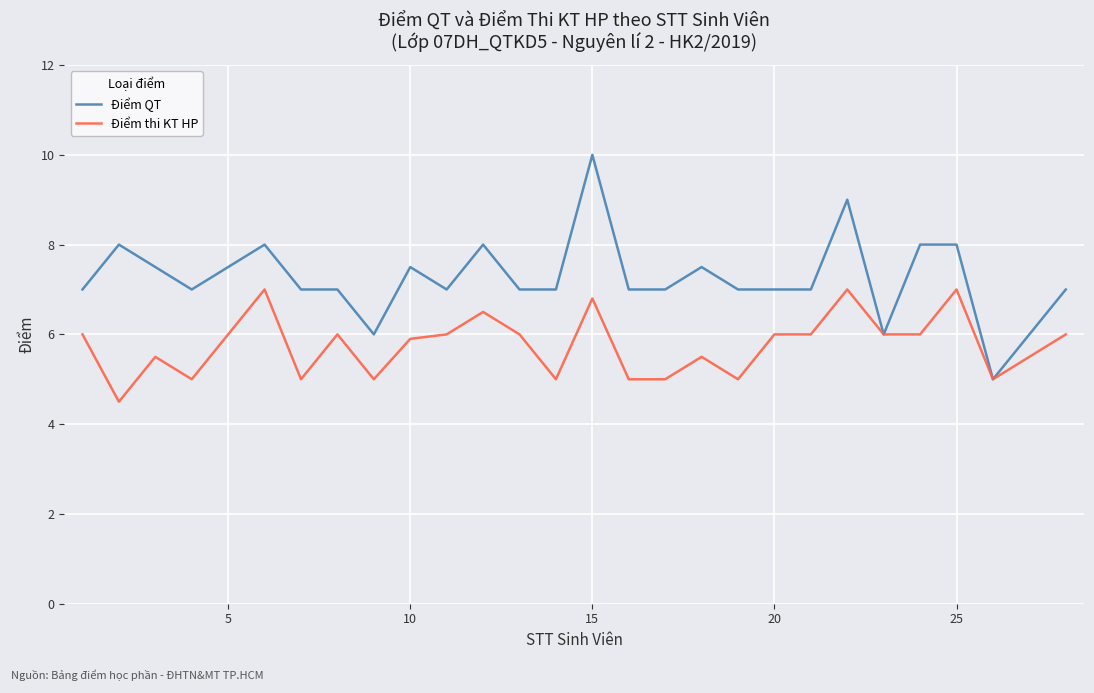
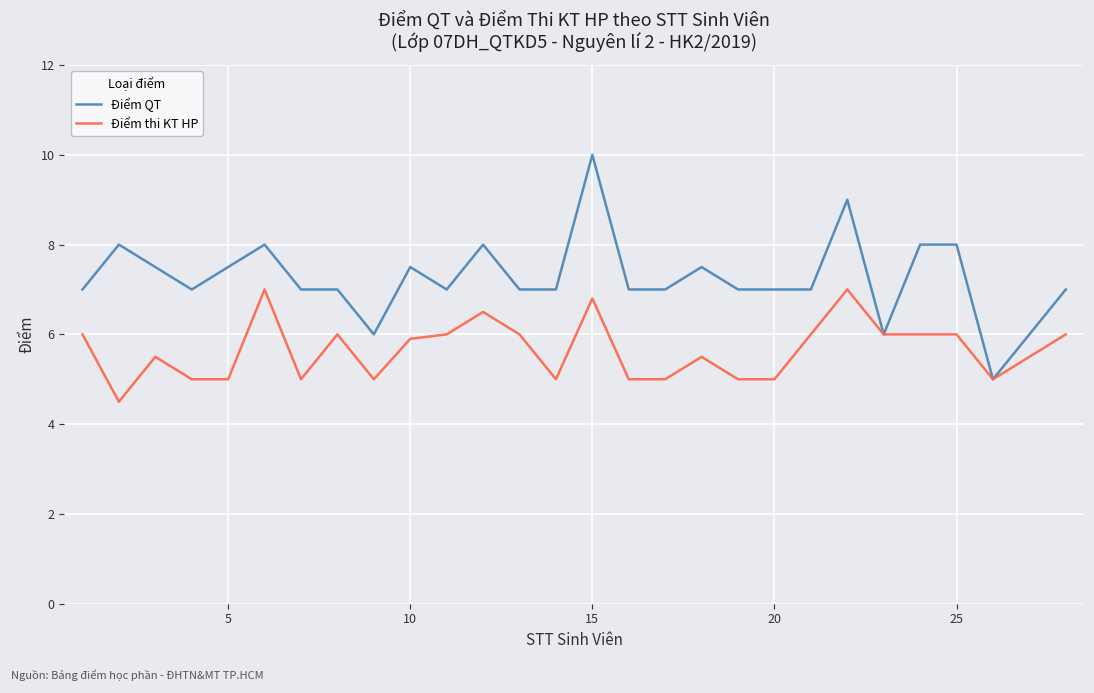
  {
    "Điểm QT": {
      "5": 7.5,
      "10": 7.5,
      "15": 10,
      "20": 7,
      "25": 8
    },
    "Điểm thi KT HP": {
-     "5": 6,
+     "5": 5,
      "10": 5.9,
      "15": 6.8,
-     "20": 6,
-     "25": 7
+     "20": 5,
+     "25": 6
    }
  }
